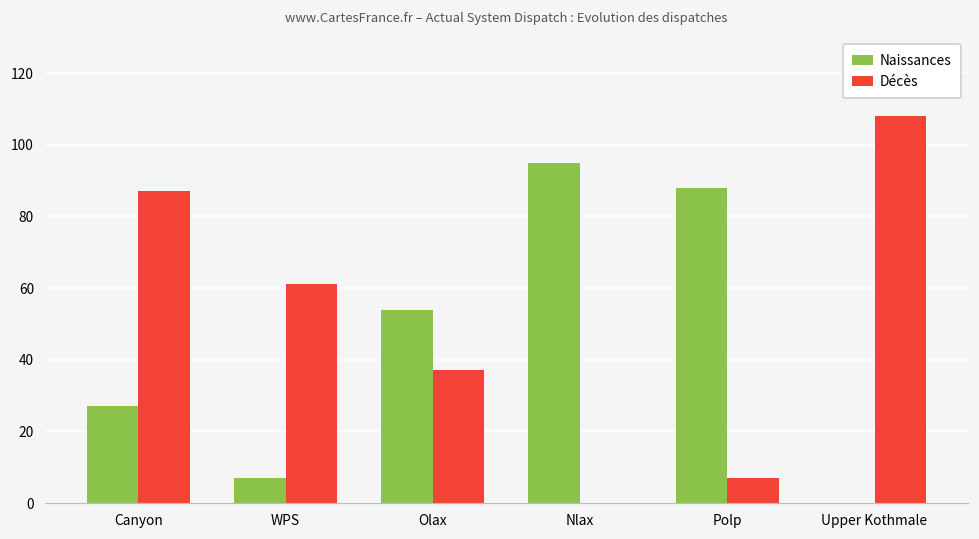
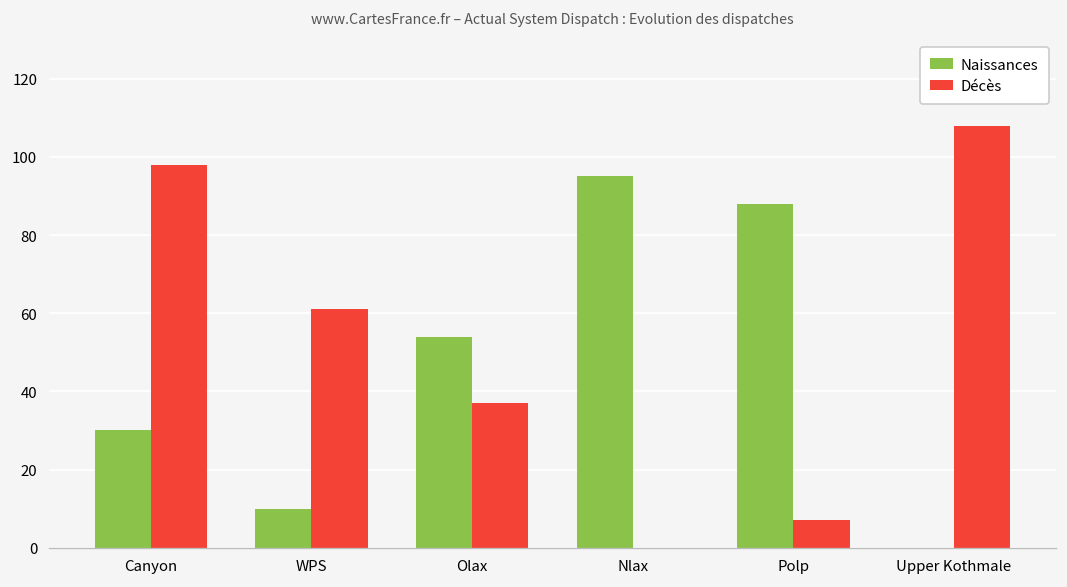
  {
    "Naissances": {
-     "Canyon": 27,
-     "WPS": 7,
+     "Canyon": 30,
+     "WPS": 10,
      "Olax": 54,
      "Nlax": 95,
      "Polp": 88,
      "Upper Kothmale": 0
    },
    "Décès": {
-     "Canyon": 87,
+     "Canyon": 98,
      "WPS": 61,
      "Olax": 37,
      "Nlax": 0,
      "Polp": 7,
      "Upper Kothmale": 108
    }
  }
